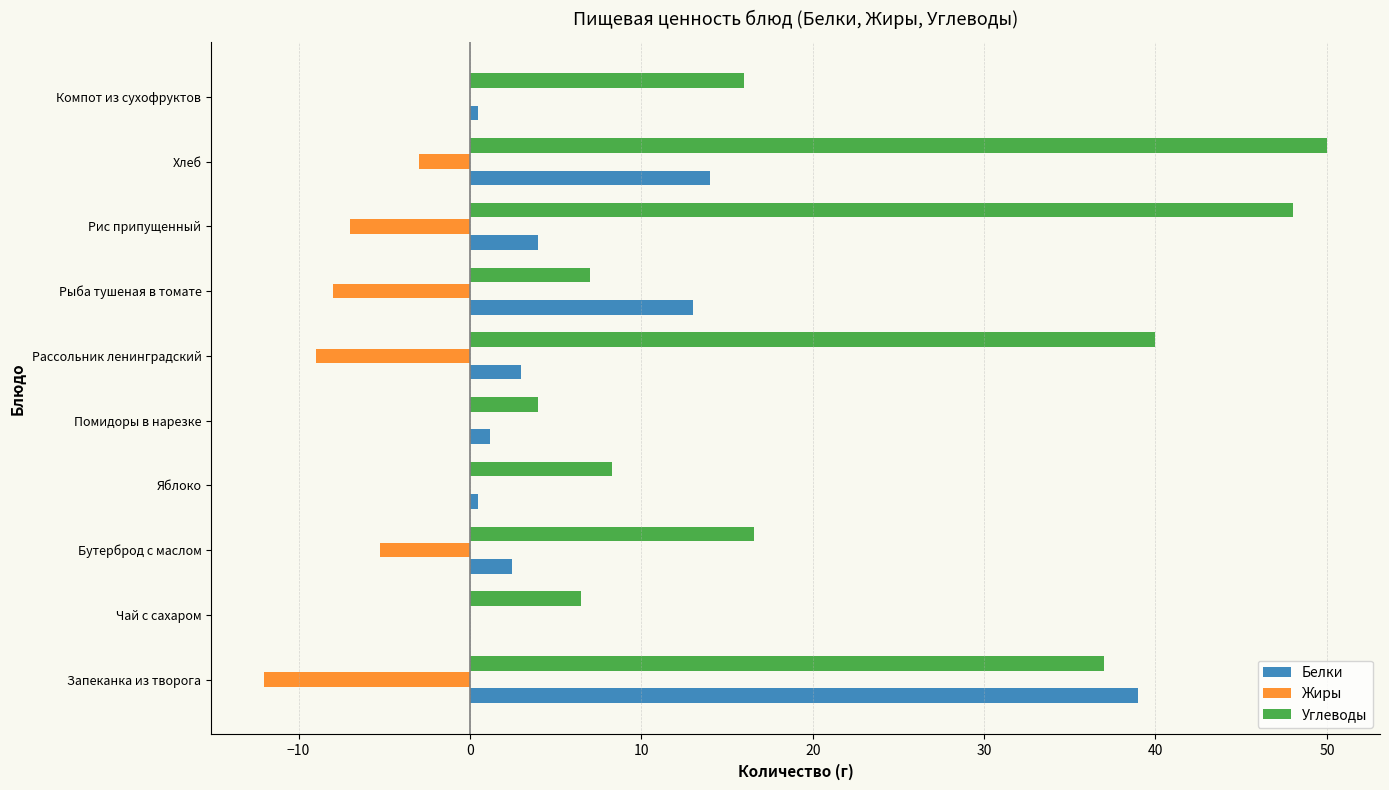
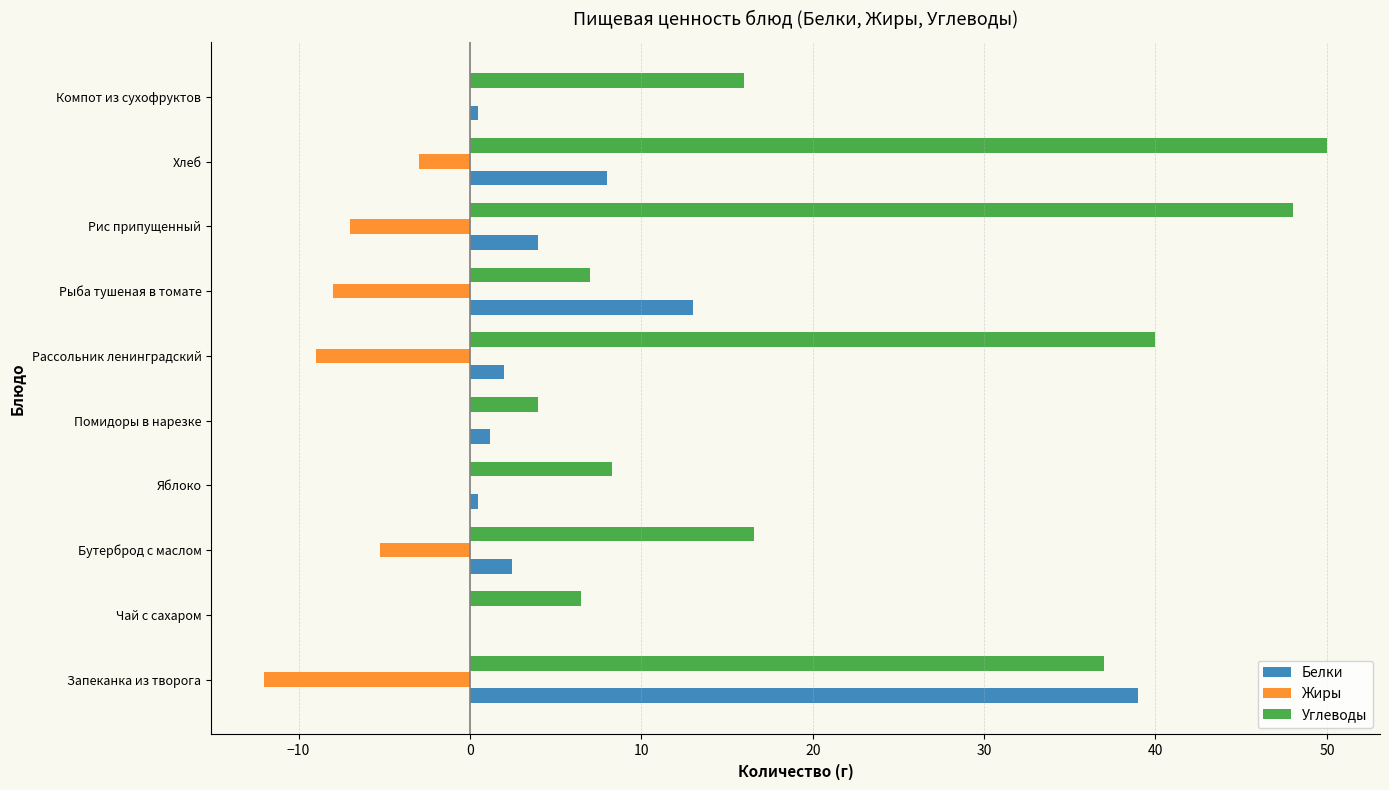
  {
    "Белки": {
      "Компот из сухофруктов": 0.5,
-     "Хлеб": 14,
+     "Хлеб": 8,
      "Рис припущенный": 4,
      "Рыба тушеная в томате": 13,
-     "Рассольник ленинградский": 3,
+     "Рассольник ленинградский": 2,
      "Помидоры в нарезке": 1.2,
      "Яблоко": 0.5,
      "Бутерброд с маслом": 2.4,
      "Чай с сахаром": 0,
      "Запеканка из творога": 39
    },
    "Жиры": {
      "Компот из сухофруктов": 0,
      "Хлеб": -3,
      "Рис припущенный": -7,
      "Рыба тушеная в томате": -8,
      "Рассольник ленинградский": -9,
      "Помидоры в нарезке": 0,
      "Яблоко": 0,
      "Бутерброд с маслом": -5.3,
      "Чай с сахаром": 0,
      "Запеканка из творога": -12
    },
    "Углеводы": {
      "Компот из сухофруктов": 16,
      "Хлеб": 50,
      "Рис припущенный": 48,
      "Рыба тушеная в томате": 7,
      "Рассольник ленинградский": 40,
      "Помидоры в нарезке": 4,
      "Яблоко": 8.3,
      "Бутерброд с маслом": 16.6,
      "Чай с сахаром": 6.5,
      "Запеканка из творога": 37
    }
  }
